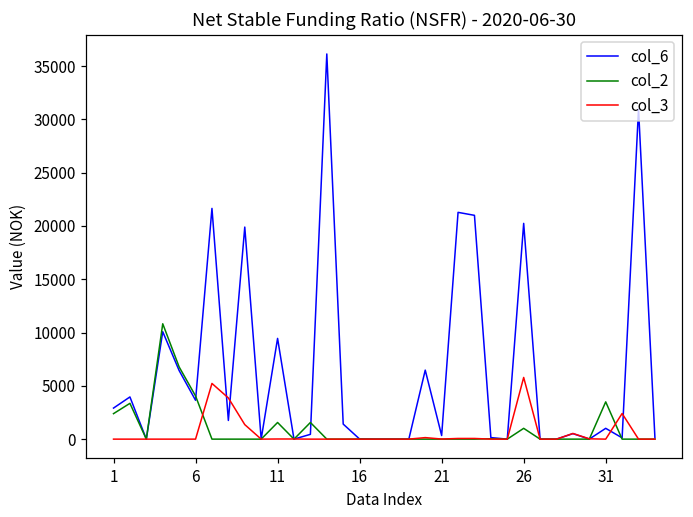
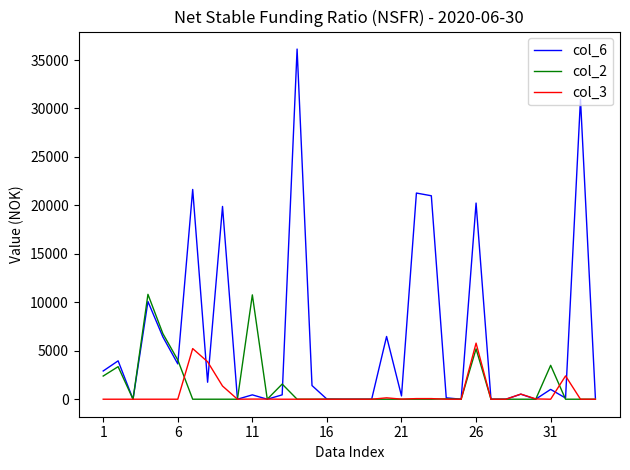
  {
    "col_6": {
      "1": 3000,
      "6": 4000,
-     "11": 9000,
+     "11": 0,
      "21": 0,
      "26": 20000,
      "31": 1000
    },
    "col_2": {
      "1": 2000,
      "6": 4000,
-     "11": 2000,
-     "26": 1000,
+     "11": 11000,
+     "26": 5000,
      "31": 3000
    },
    "col_3": {
      "1": 0,
      "6": 0,
      "11": 0,
      "26": 6000,
      "31": 0
    }
  }
